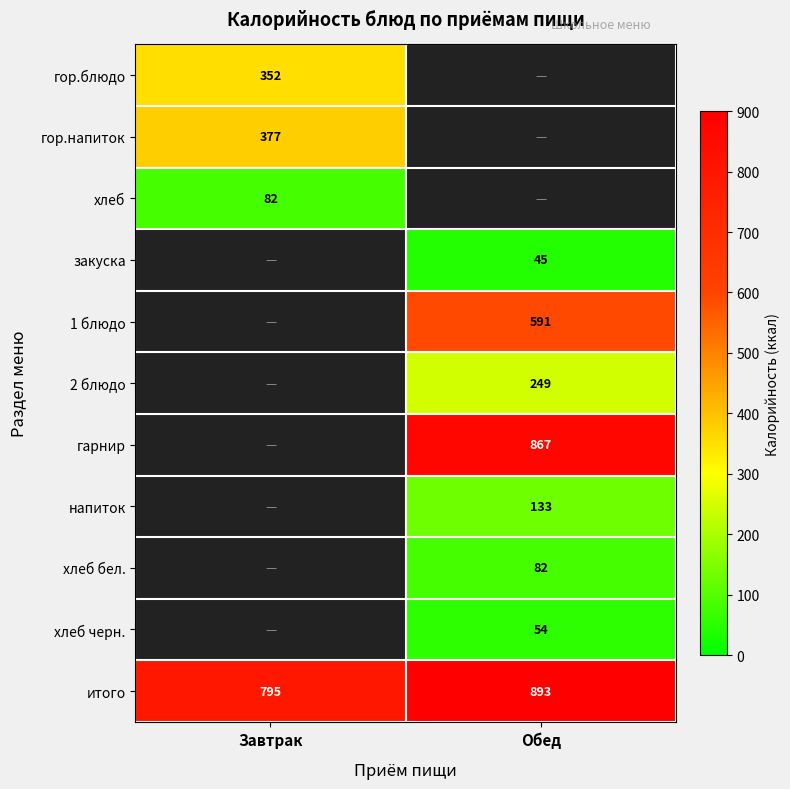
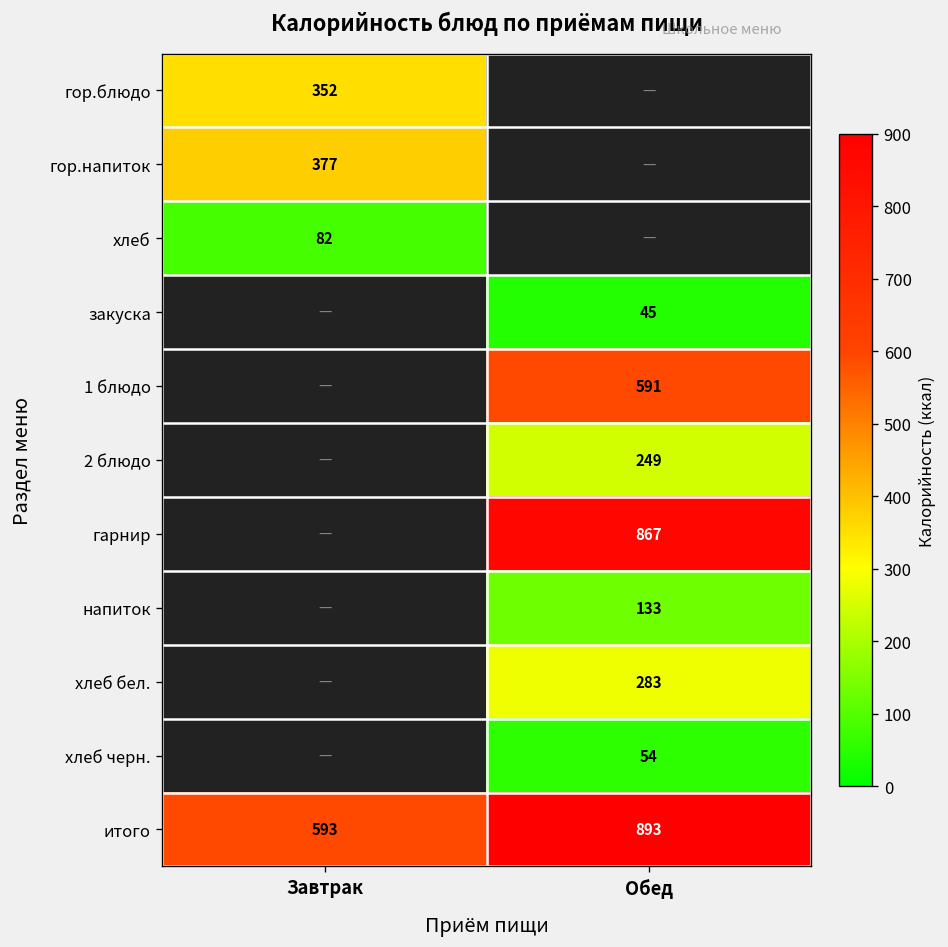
  {
    "гор.блюдо": {
      "Завтрак": 352
    },
    "гор.напиток": {
      "Завтрак": 377
    },
    "хлеб": {
      "Завтрак": 82
    },
    "закуска": {
      "Обед": 45
    },
    "1 блюдо": {
      "Обед": 591
    },
    "2 блюдо": {
      "Обед": 249
    },
    "гарнир": {
      "Обед": 867
    },
    "напиток": {
      "Обед": 133
    },
    "хлеб бел.": {
-     "Обед": 82
+     "Обед": 283
    },
    "хлеб черн.": {
      "Обед": 54
    },
    "итого": {
-     "Завтрак": 795,
+     "Завтрак": 593,
      "Обед": 893
    }
  }
